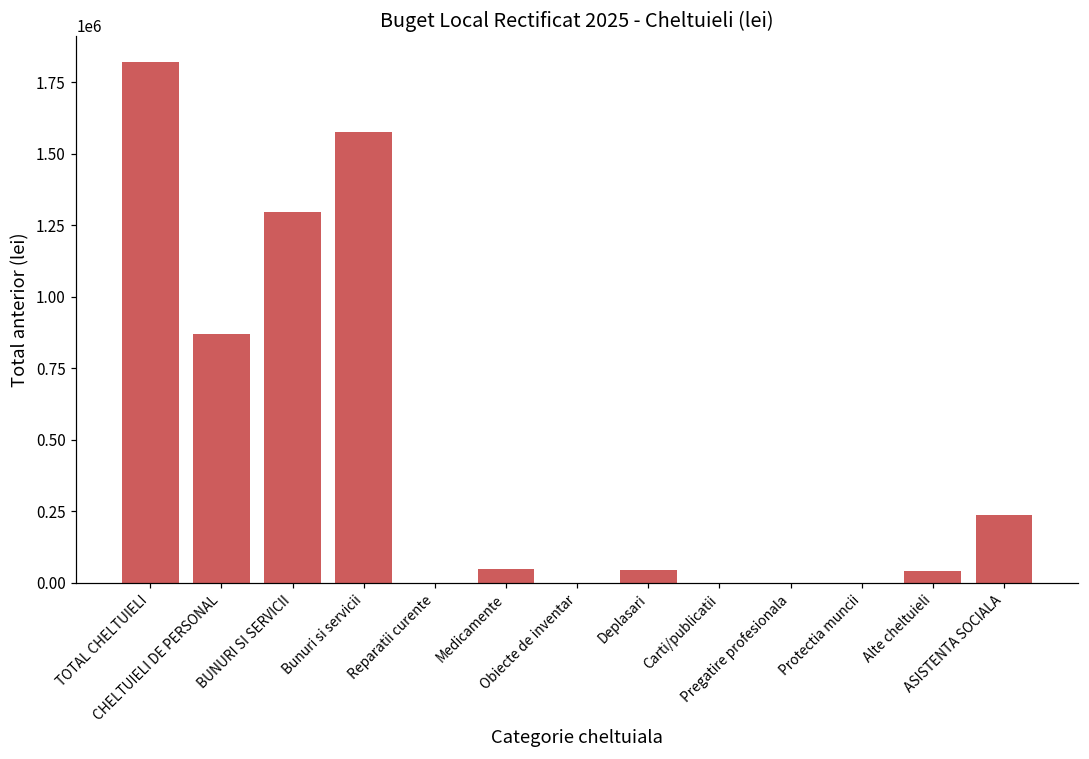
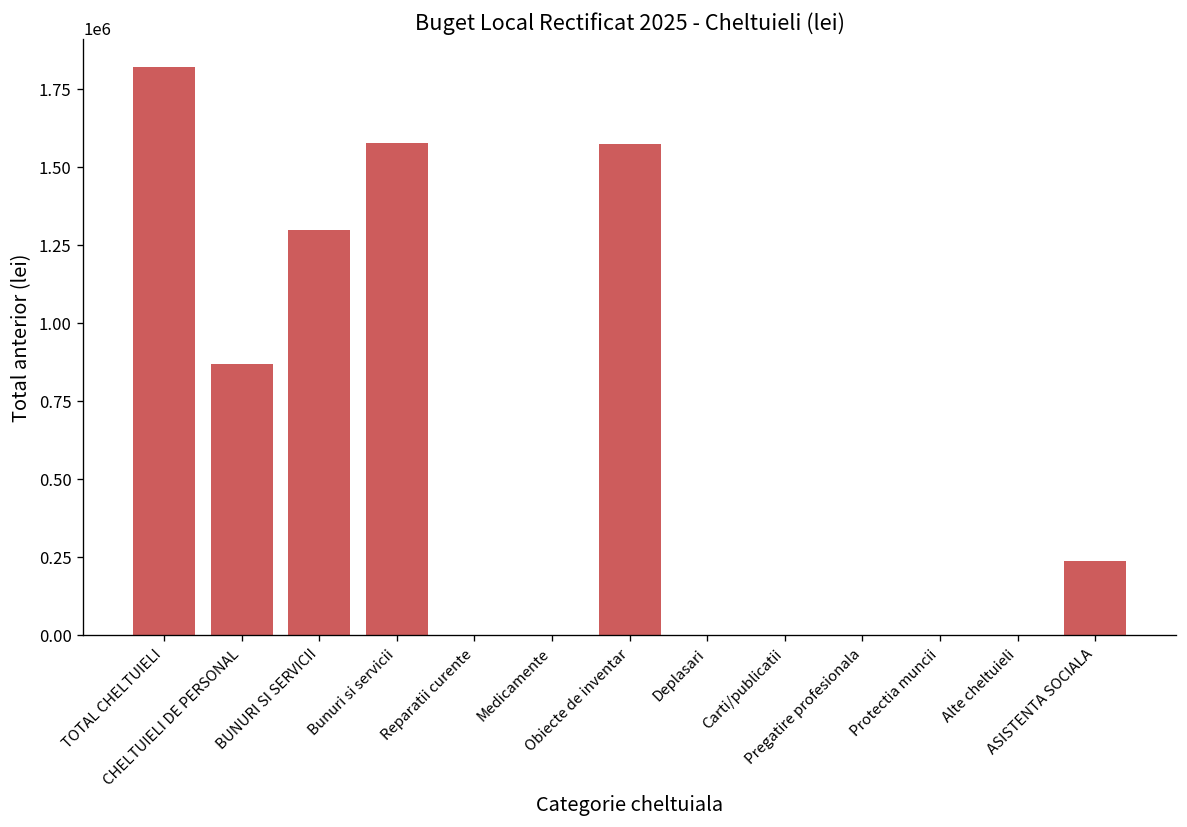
  {
    "TOTAL CHELTUIELI": 1820000,
    "CHELTUIELI DE PERSONAL": 870000,
    "BUNURI SI SERVICII": 1300000,
    "Bunuri si servicii": 1580000,
-   "Medicamente": 50000,
-   "Obiecte de inventar": 0,
-   "Deplasari": 40000,
-   "Alte cheltuieli": 40000,
+   "Medicamente": 0,
+   "Obiecte de inventar": 1570000,
+   "Deplasari": 0,
+   "Alte cheltuieli": 0,
    "ASISTENTA SOCIALA": 240000
  }
